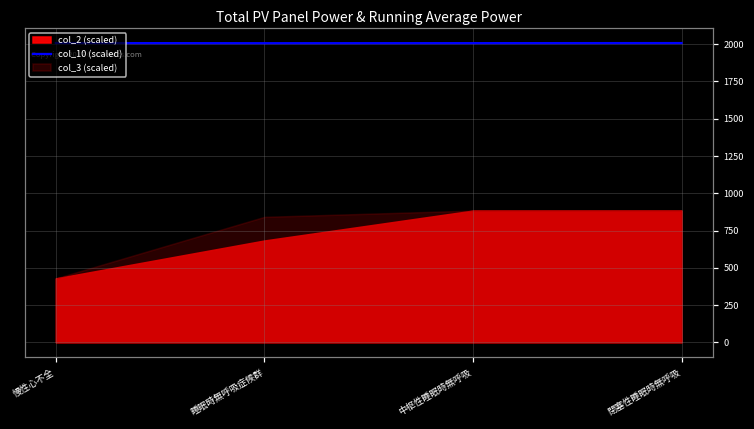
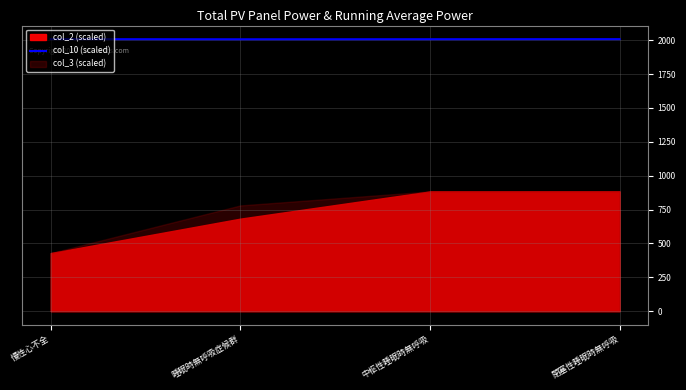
  {
    "col_10 (scaled)": {
      "睡眠時無呼吸症候群": 2010,
      "中枢性睡眠時無呼吸": 2010,
      "閉塞性睡眠時無呼吸": 2010
    },
    "col_2 (scaled)": {
      "睡眠時無呼吸症候群": 680
    },
    "col_3 (scaled)": {
-     "睡眠時無呼吸症候群": 840
+     "睡眠時無呼吸症候群": 780
    }
  }
